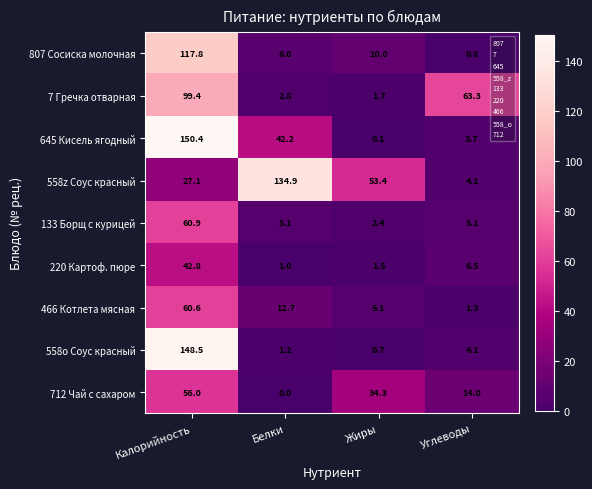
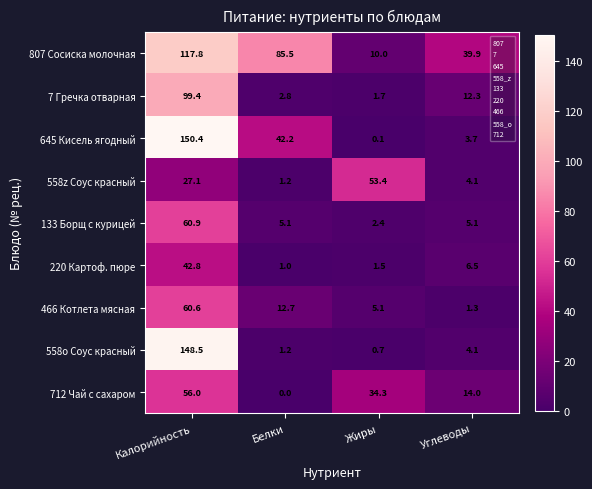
  {
    "807 Сосиска молочная": {
      "Калорийность": 117.8,
-     "Белки": 6.0,
+     "Белки": 85.5,
      "Жиры": 10.0,
-     "Углеводы": 0.8
+     "Углеводы": 39.9
    },
    "7 Гречка отварная": {
      "Калорийность": 99.4,
      "Белки": 2.8,
      "Жиры": 1.7,
-     "Углеводы": 63.3
+     "Углеводы": 12.3
    },
    "645 Кисель ягодный": {
      "Калорийность": 150.4,
      "Белки": 42.2,
      "Жиры": 0.1,
      "Углеводы": 3.7
    },
    "558z Соус красный": {
      "Калорийность": 27.1,
-     "Белки": 134.9,
+     "Белки": 1.2,
      "Жиры": 53.4,
      "Углеводы": 4.1
    },
    "133 Борщ с курицей": {
      "Калорийность": 60.9,
      "Белки": 5.1,
      "Жиры": 2.4,
      "Углеводы": 5.1
    },
    "220 Картоф. пюре": {
      "Калорийность": 42.8,
      "Белки": 1.0,
      "Жиры": 1.5,
      "Углеводы": 6.5
    },
    "466 Котлета мясная": {
      "Калорийность": 60.6,
      "Белки": 12.7,
      "Жиры": 5.1,
      "Углеводы": 1.3
    },
    "558o Соус красный": {
      "Калорийность": 148.5,
      "Белки": 1.2,
      "Жиры": 0.7,
      "Углеводы": 4.1
    },
    "712 Чай с сахаром": {
      "Калорийность": 56.0,
      "Белки": 0.0,
      "Жиры": 34.3,
      "Углеводы": 14.0
    }
  }
